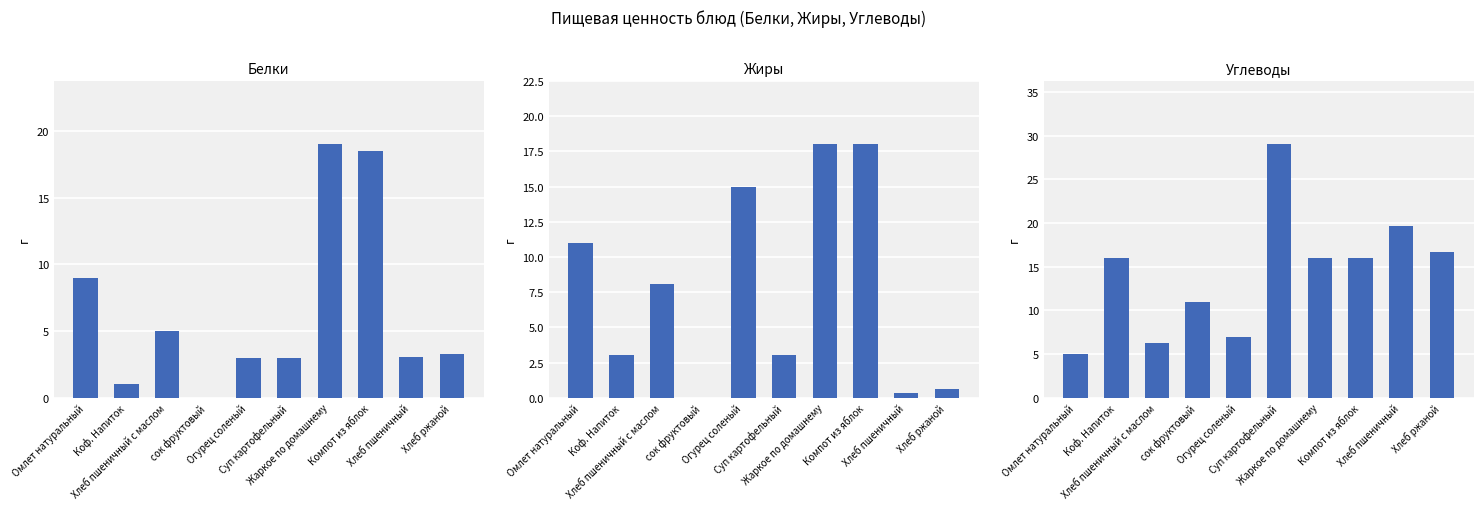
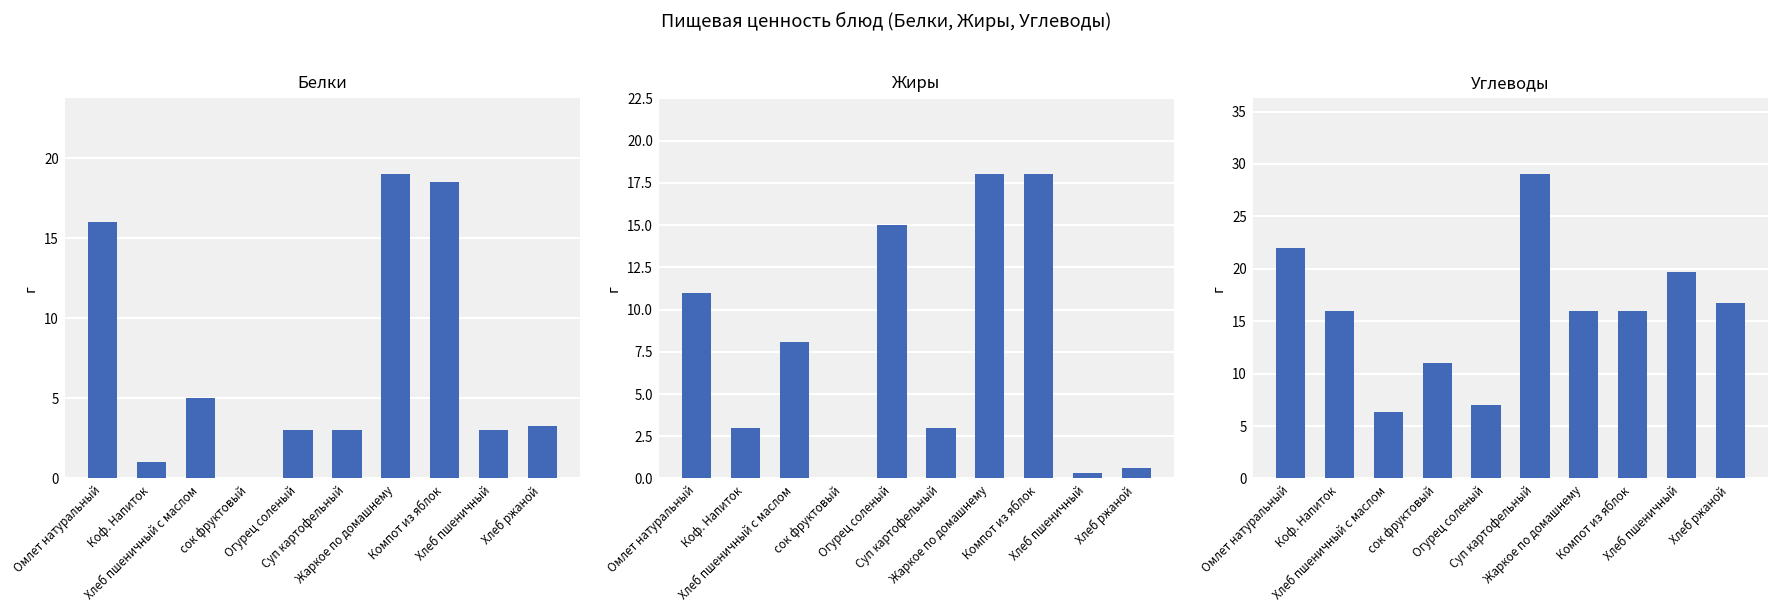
  {
    "Белки": {
-     "Омлет натуральный": 9,
+     "Омлет натуральный": 16,
      "Коф. Напиток": 1,
      "Хлеб пшеничный с маслом": 5,
      "сок фруктовый": 0,
      "Огурец соленый": 3,
      "Суп картофельный": 3,
      "Жаркое по домашнему": 19,
      "Компот из яблок": 18.5,
      "Хлеб пшеничный": 3,
      "Хлеб ржаной": 3.3
    },
    "Жиры": {
      "Омлет натуральный": 11.0,
      "Коф. Напиток": 3.0,
      "Хлеб пшеничный с маслом": 8.1,
      "сок фруктовый": 0.0,
      "Огурец соленый": 15.0,
      "Суп картофельный": 3.0,
      "Жаркое по домашнему": 18.0,
      "Компот из яблок": 18.0,
      "Хлеб пшеничный": 0.3,
      "Хлеб ржаной": 0.6
    },
    "Углеводы": {
-     "Омлет натуральный": 5,
+     "Омлет натуральный": 22,
      "Коф. Напиток": 16,
      "Хлеб пшеничный с маслом": 6,
      "сок фруктовый": 11,
      "Огурец соленый": 7,
      "Суп картофельный": 29,
      "Жаркое по домашнему": 16,
      "Компот из яблок": 16,
      "Хлеб пшеничный": 20,
      "Хлеб ржаной": 17
    }
  }
